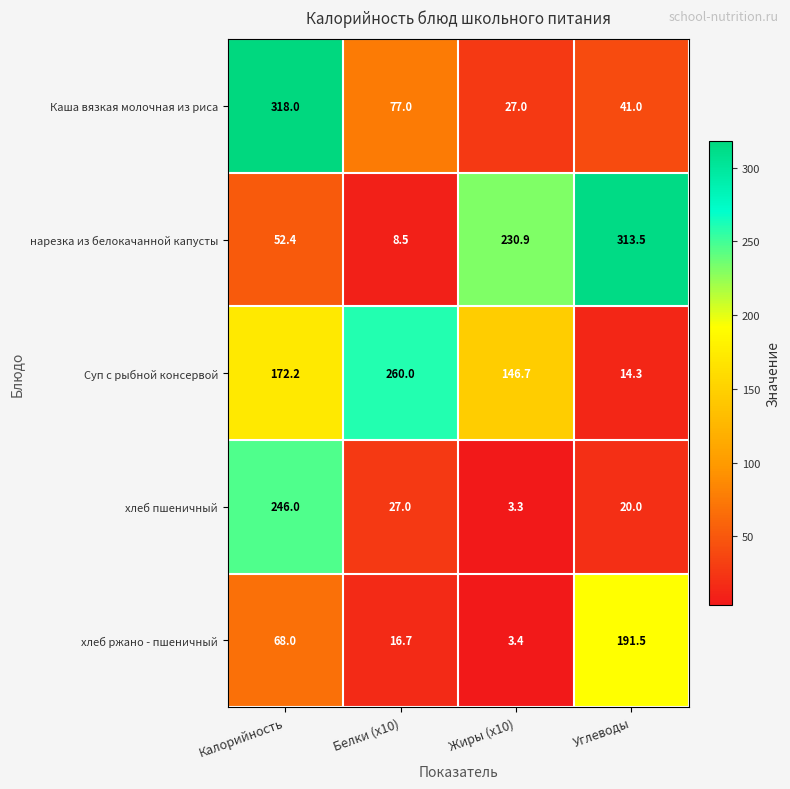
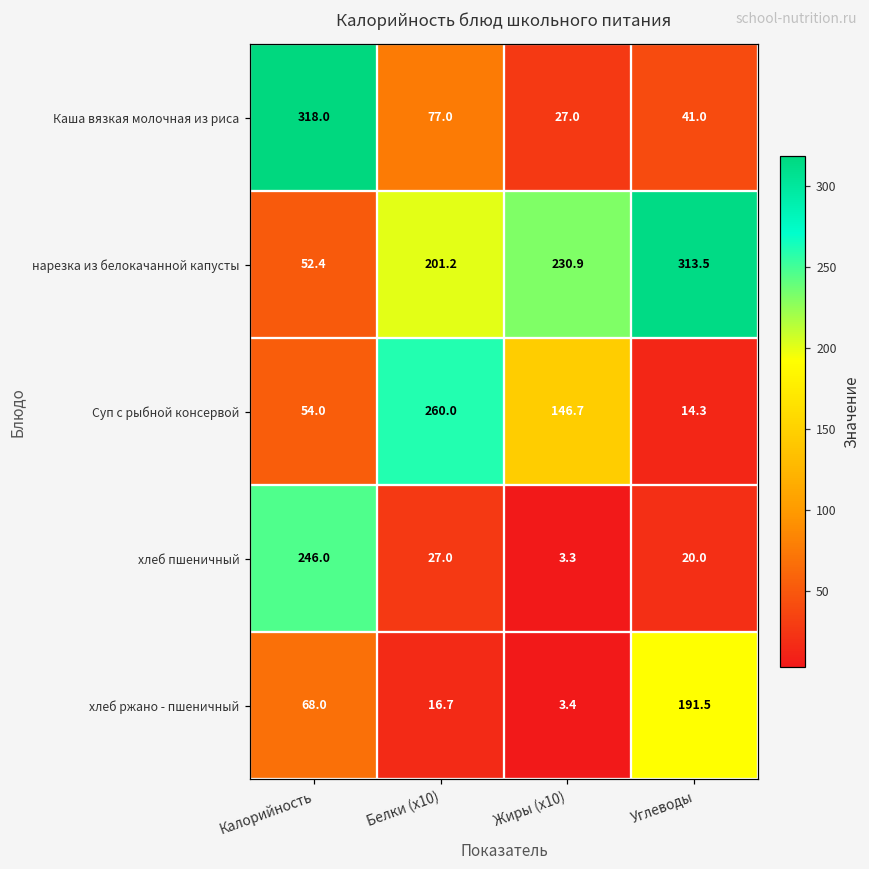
  {
    "Каша вязкая молочная из риса": {
      "Калорийность": 318.0,
      "Белки (x10)": 77.0,
      "Жиры (x10)": 27.0,
      "Углеводы": 41.0
    },
    "нарезка из белокачанной капусты": {
      "Калорийность": 52.4,
-     "Белки (x10)": 8.5,
+     "Белки (x10)": 201.2,
      "Жиры (x10)": 230.9,
      "Углеводы": 313.5
    },
    "Суп с рыбной консервой": {
-     "Калорийность": 172.2,
+     "Калорийность": 54.0,
      "Белки (x10)": 260.0,
      "Жиры (x10)": 146.7,
      "Углеводы": 14.3
    },
    "хлеб пшеничный": {
      "Калорийность": 246.0,
      "Белки (x10)": 27.0,
      "Жиры (x10)": 3.3,
      "Углеводы": 20.0
    },
    "хлеб ржано - пшеничный": {
      "Калорийность": 68.0,
      "Белки (x10)": 16.7,
      "Жиры (x10)": 3.4,
      "Углеводы": 191.5
    }
  }
